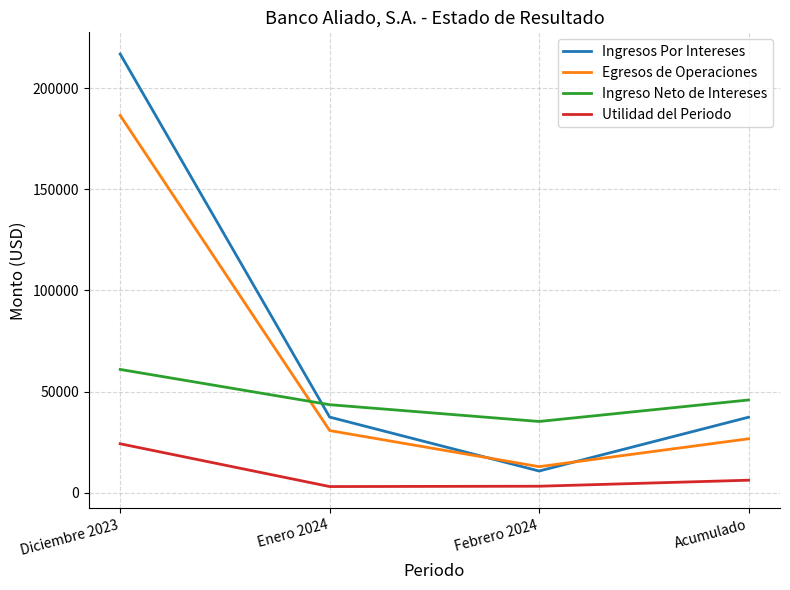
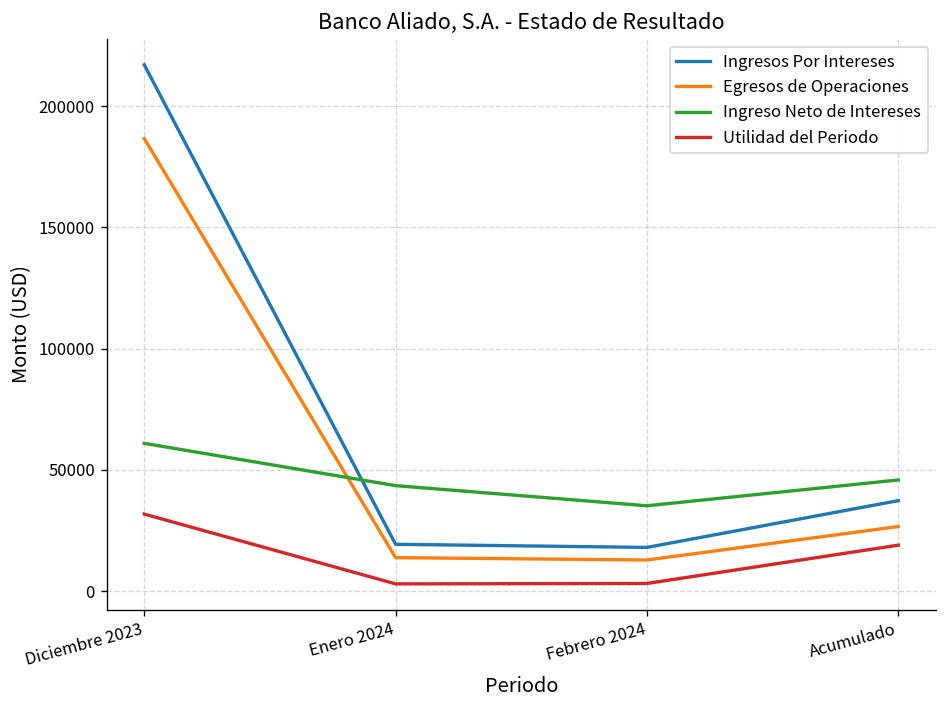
  {
    "Ingresos Por Intereses": {
      "Diciembre 2023": 217000,
-     "Enero 2024": 37000,
-     "Febrero 2024": 11000,
+     "Enero 2024": 19000,
+     "Febrero 2024": 18000,
      "Acumulado": 37000
    },
    "Egresos de Operaciones": {
      "Diciembre 2023": 187000,
-     "Enero 2024": 31000,
+     "Enero 2024": 14000,
      "Febrero 2024": 13000,
      "Acumulado": 27000
    },
    "Ingreso Neto de Intereses": {
      "Diciembre 2023": 61000,
      "Enero 2024": 43000,
      "Febrero 2024": 35000,
      "Acumulado": 46000
    },
    "Utilidad del Periodo": {
-     "Diciembre 2023": 24000,
+     "Diciembre 2023": 32000,
      "Enero 2024": 3000,
      "Febrero 2024": 3000,
-     "Acumulado": 6000
+     "Acumulado": 19000
    }
  }
